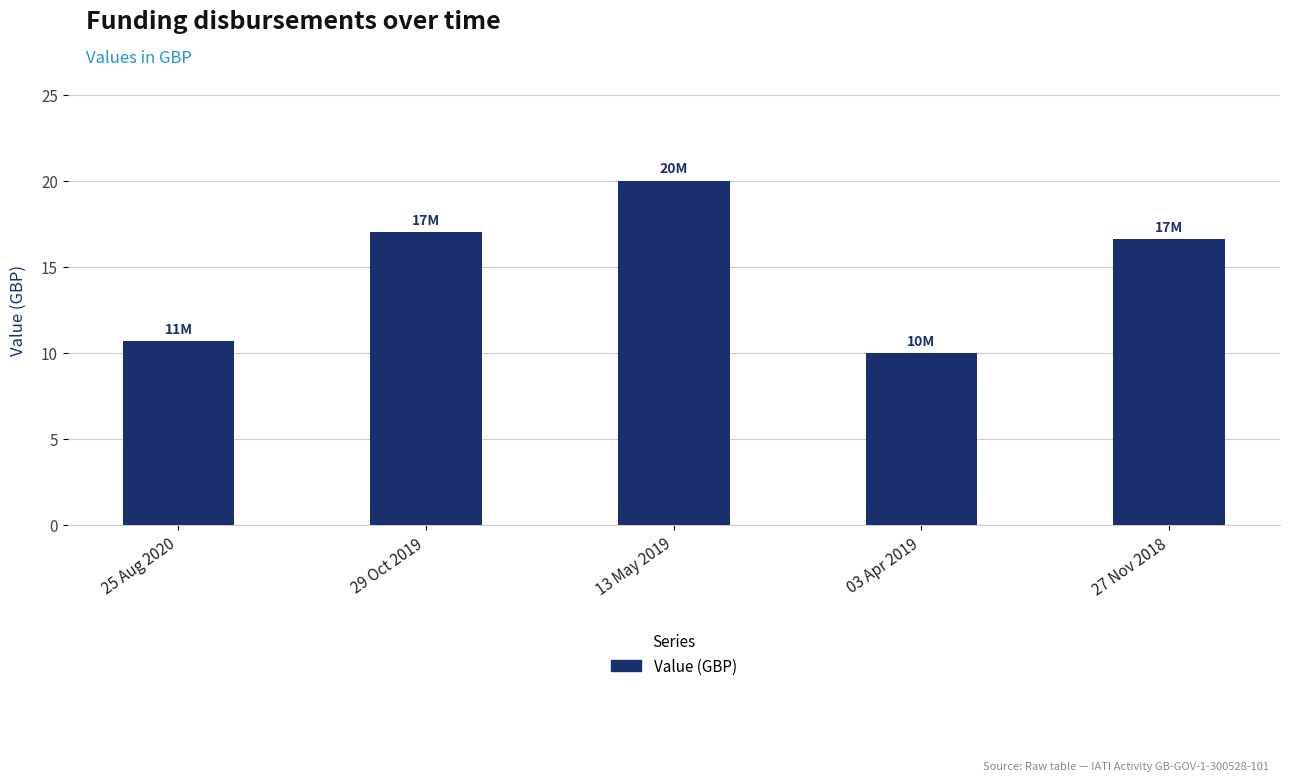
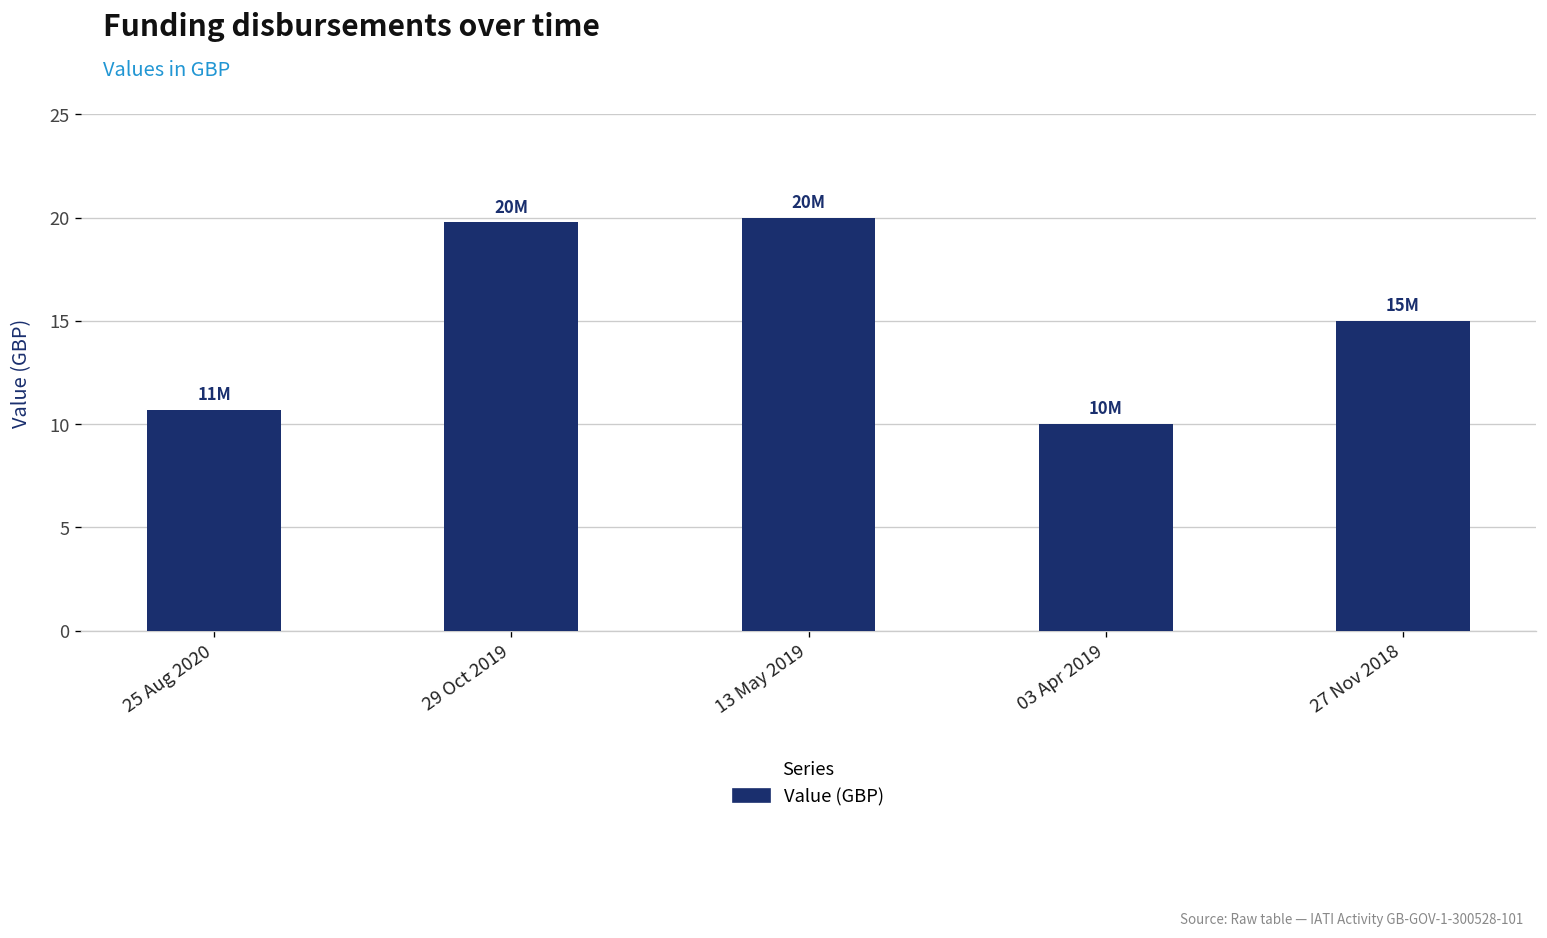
  {
    "25 Aug 2020": "11M",
-   "29 Oct 2019": "17M",
+   "29 Oct 2019": "20M",
    "13 May 2019": "20M",
    "03 Apr 2019": "10M",
-   "27 Nov 2018": "17M"
+   "27 Nov 2018": "15M"
  }
